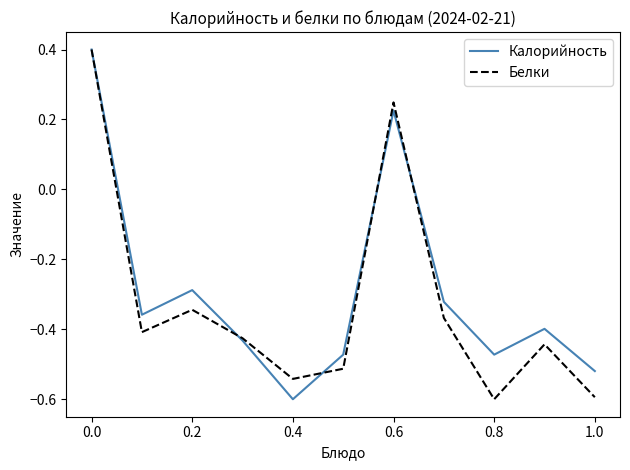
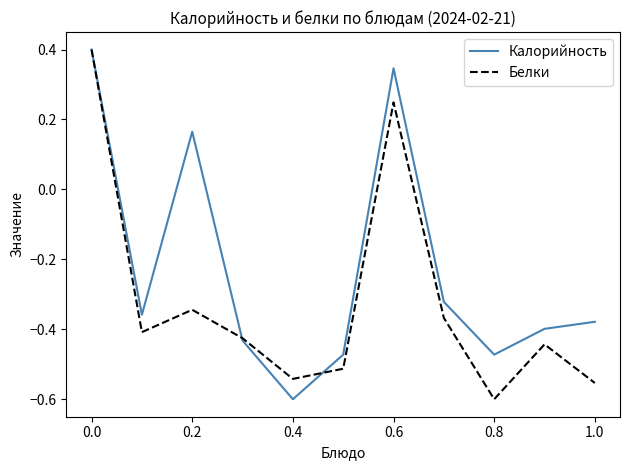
  {
    "Калорийность": {
-     "0.2": -0.29,
+     "0.2": 0.17,
      "0.4": -0.60,
-     "0.6": 0.23,
+     "0.6": 0.35,
      "0.8": -0.47,
-     "1.0": -0.52
+     "1.0": -0.38
    },
    "Белки": {
      "0.2": -0.34,
      "0.4": -0.54,
      "0.6": 0.25,
      "0.8": -0.60,
-     "1.0": -0.59
+     "1.0": -0.55
    }
  }
